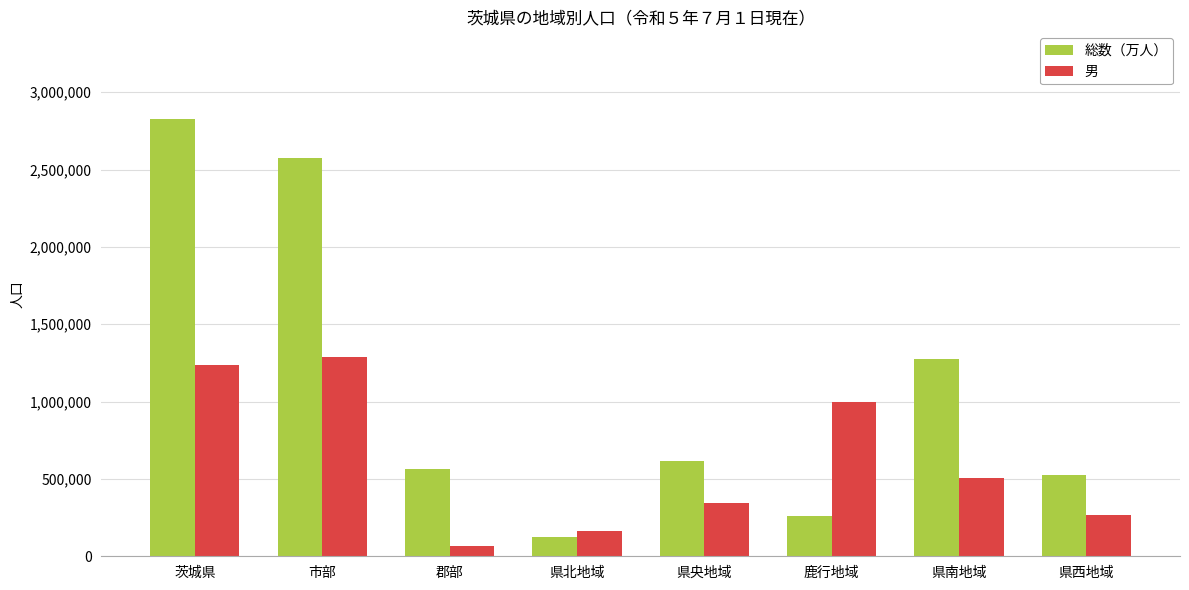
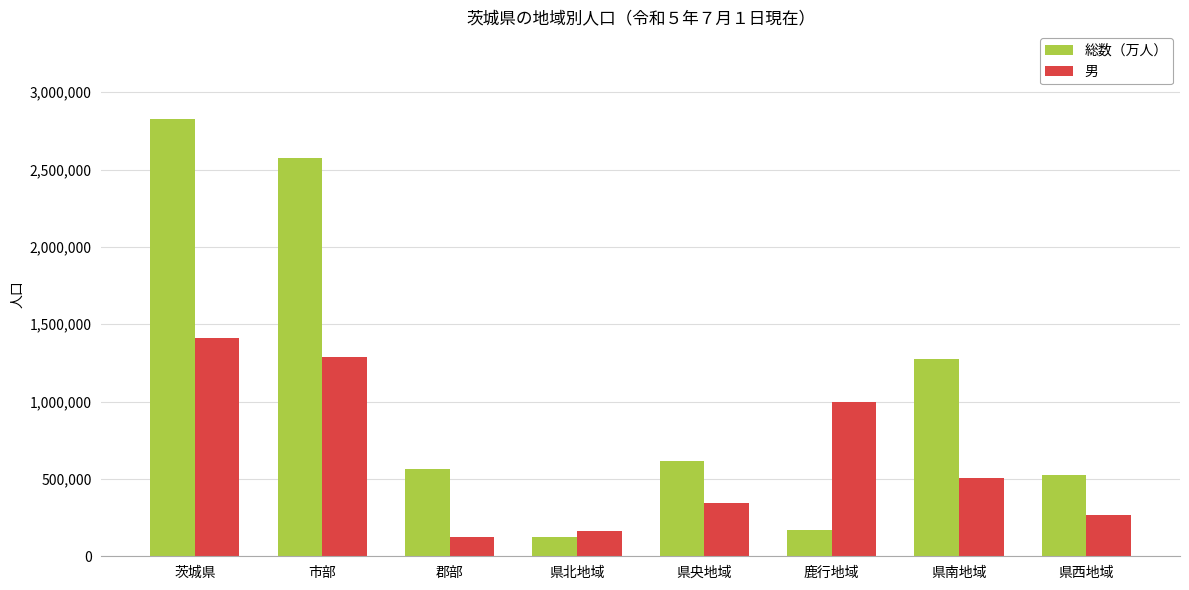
  {
    "総数（万人）": {
      "茨城県": "2,830,000",
      "市部": "2,570,000",
      "郡部": "570,000",
      "県北地域": "120,000",
      "県央地域": "620,000",
-     "鹿行地域": "260,000",
+     "鹿行地域": "170,000",
      "県南地域": "1,280,000",
      "県西地域": "530,000"
    },
    "男": {
-     "茨城県": "1,240,000",
+     "茨城県": "1,410,000",
      "市部": "1,290,000",
-     "郡部": "70,000",
+     "郡部": "130,000",
      "県北地域": "160,000",
      "県央地域": "340,000",
      "鹿行地域": "1,000,000",
      "県南地域": "510,000",
      "県西地域": "260,000"
    }
  }
